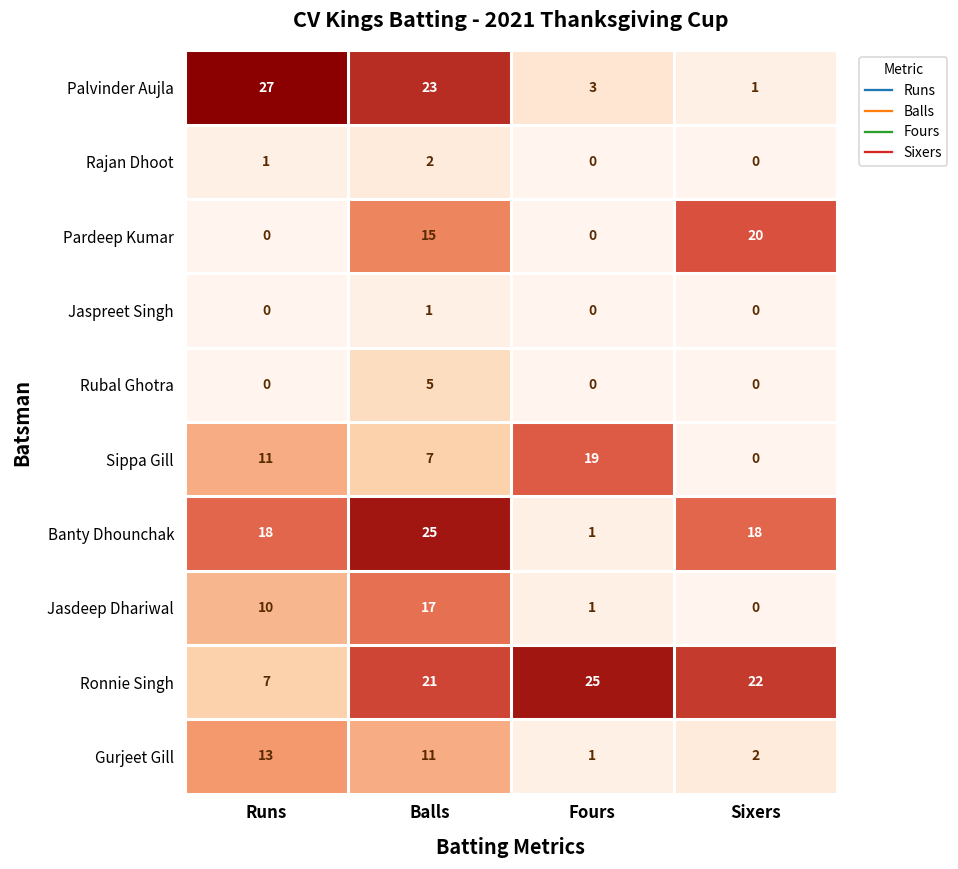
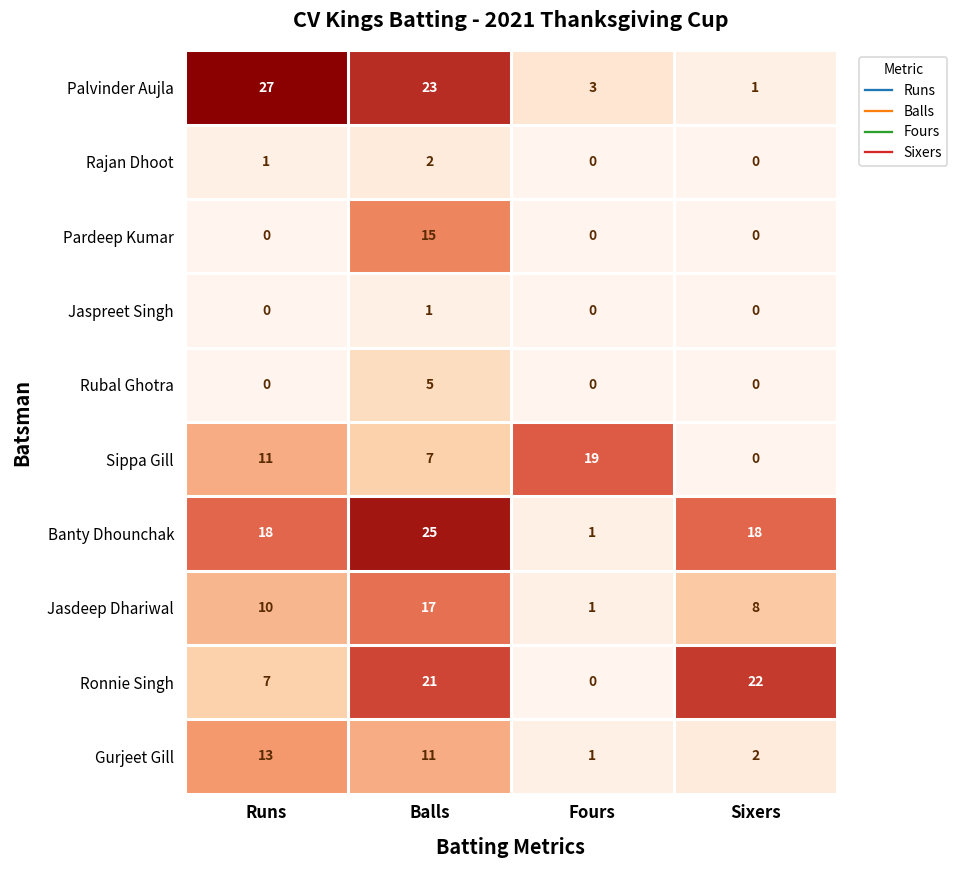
  {
    "Palvinder Aujla": {
      "Runs": 27,
      "Balls": 23,
      "Fours": 3,
      "Sixers": 1
    },
    "Rajan Dhoot": {
      "Runs": 1,
      "Balls": 2,
      "Fours": 0,
      "Sixers": 0
    },
    "Pardeep Kumar": {
      "Runs": 0,
      "Balls": 15,
      "Fours": 0,
-     "Sixers": 20
+     "Sixers": 0
    },
    "Jaspreet Singh": {
      "Runs": 0,
      "Balls": 1,
      "Fours": 0,
      "Sixers": 0
    },
    "Rubal Ghotra": {
      "Runs": 0,
      "Balls": 5,
      "Fours": 0,
      "Sixers": 0
    },
    "Sippa Gill": {
      "Runs": 11,
      "Balls": 7,
      "Fours": 19,
      "Sixers": 0
    },
    "Banty Dhounchak": {
      "Runs": 18,
      "Balls": 25,
      "Fours": 1,
      "Sixers": 18
    },
    "Jasdeep Dhariwal": {
      "Runs": 10,
      "Balls": 17,
      "Fours": 1,
-     "Sixers": 0
+     "Sixers": 8
    },
    "Ronnie Singh": {
      "Runs": 7,
      "Balls": 21,
-     "Fours": 25,
+     "Fours": 0,
      "Sixers": 22
    },
    "Gurjeet Gill": {
      "Runs": 13,
      "Balls": 11,
      "Fours": 1,
      "Sixers": 2
    }
  }
